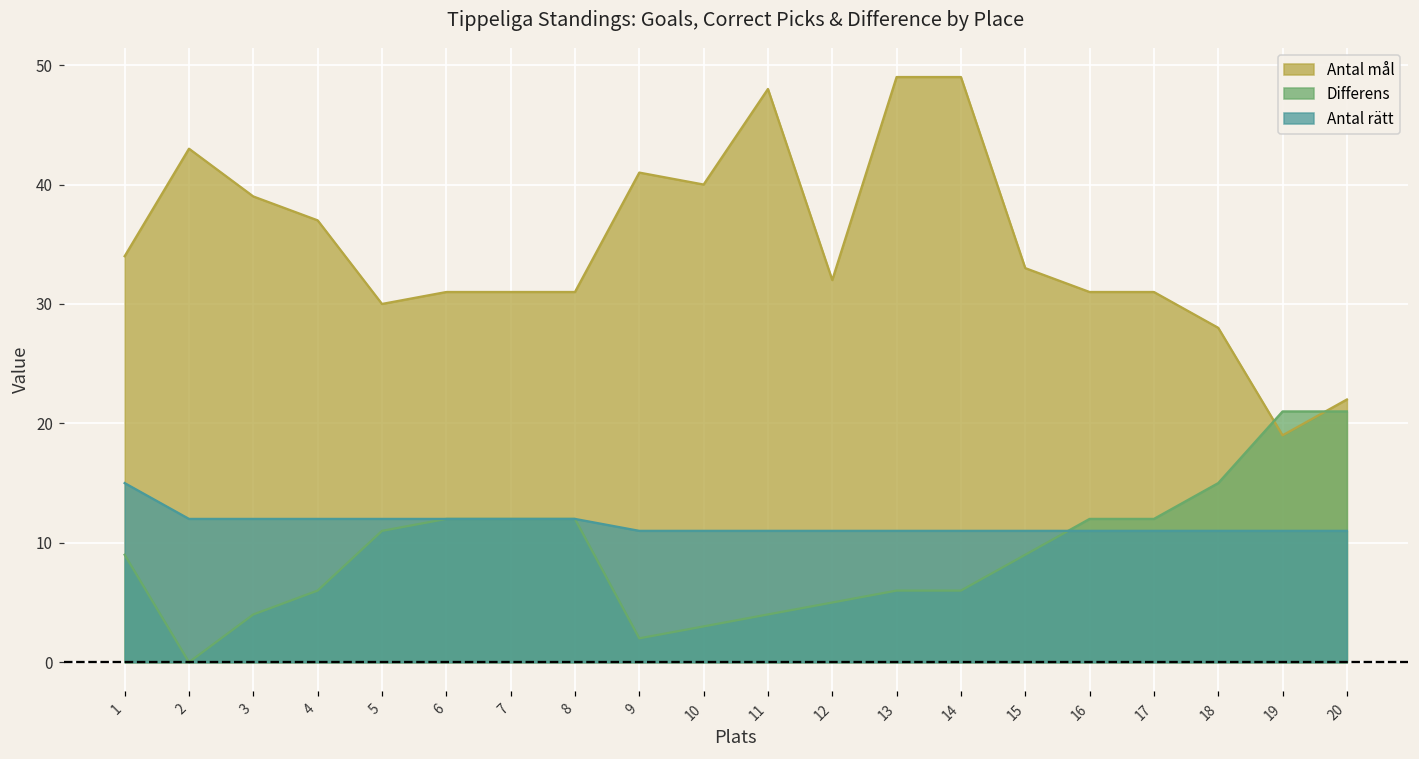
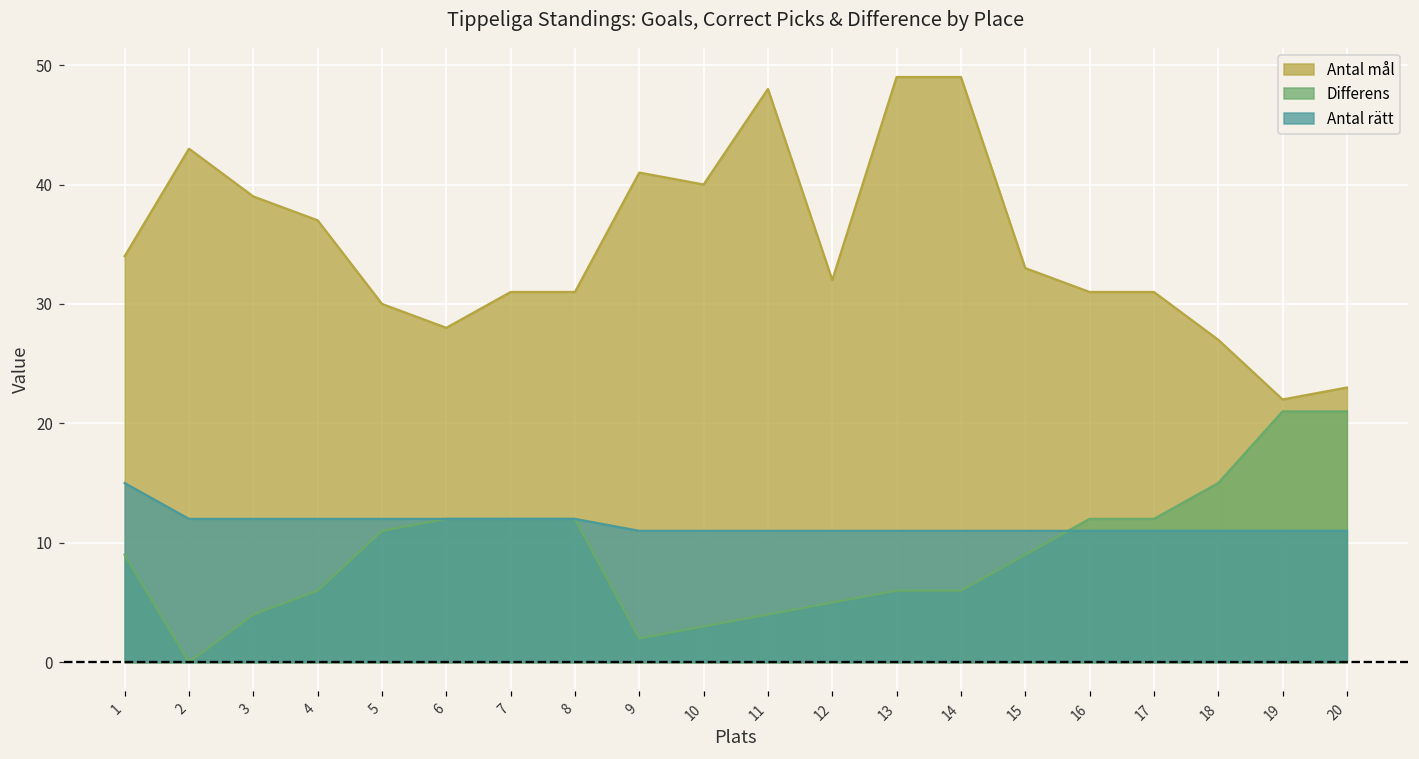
  {
    "Antal mål": {
      "1": 34,
      "2": 43,
      "3": 39,
      "4": 37,
      "5": 30,
-     "6": 31,
+     "6": 28,
      "7": 31,
      "8": 31,
      "9": 41,
      "10": 40,
      "11": 48,
      "12": 32,
      "13": 49,
      "14": 49,
      "15": 33,
      "16": 31,
      "17": 31,
-     "18": 28,
-     "19": 19,
-     "20": 22
+     "18": 27,
+     "19": 22,
+     "20": 23
    }
  }
